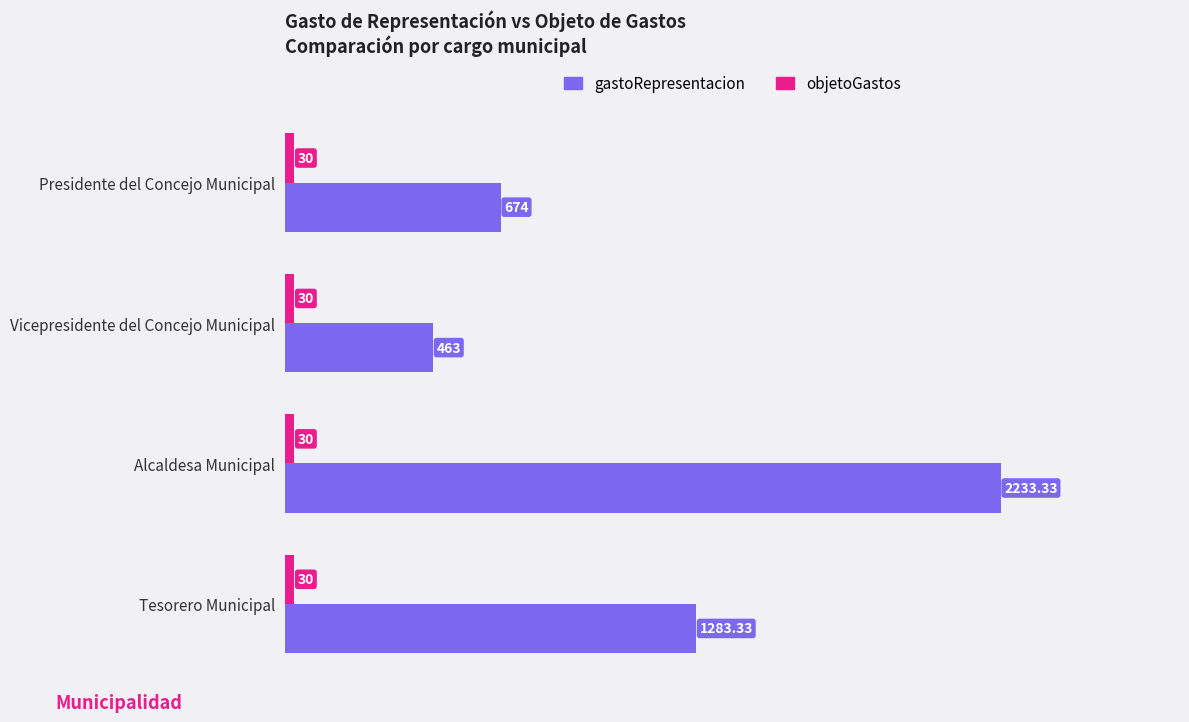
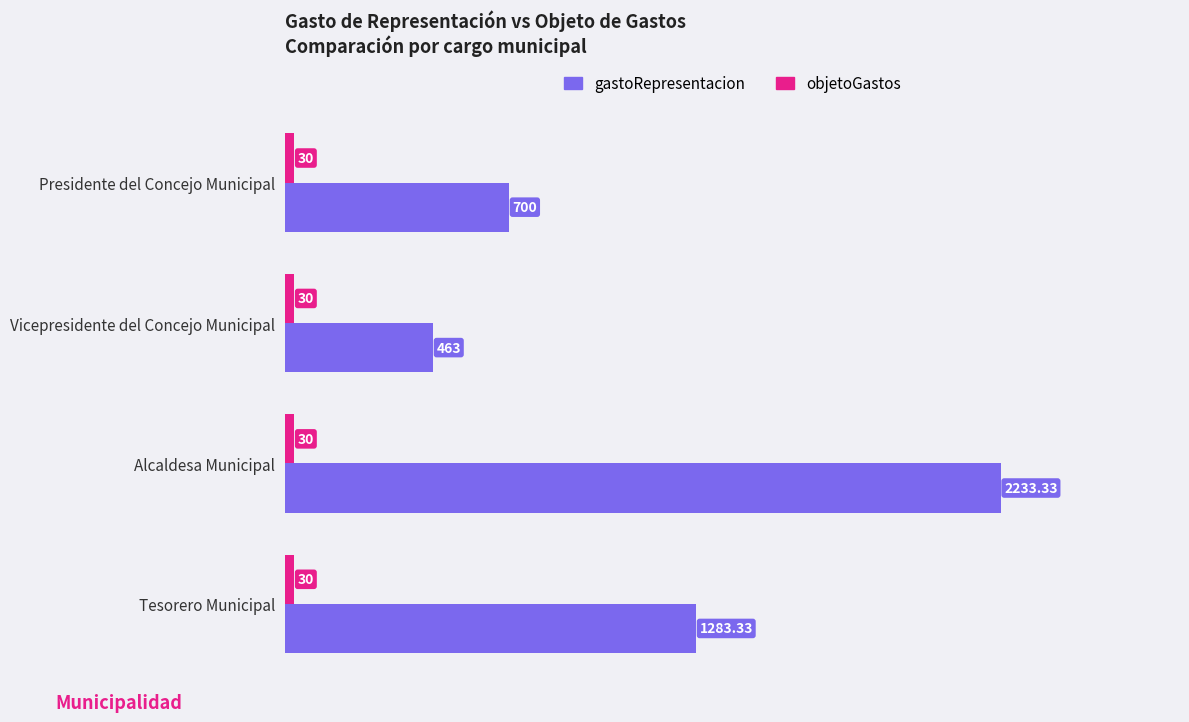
  {
    "gastoRepresentacion": {
-     "Presidente del Concejo Municipal": 674
+     "Presidente del Concejo Municipal": 700
    }
  }
